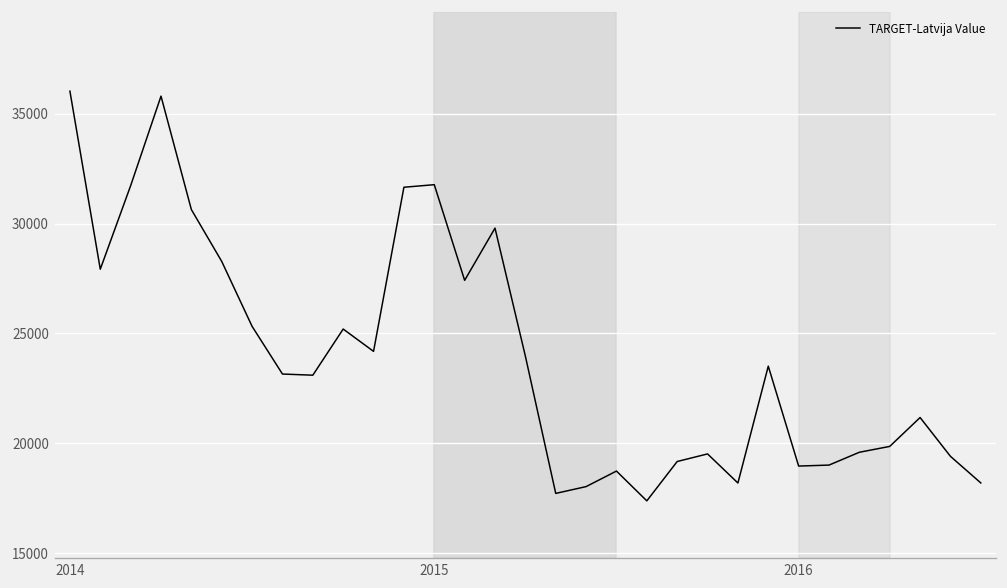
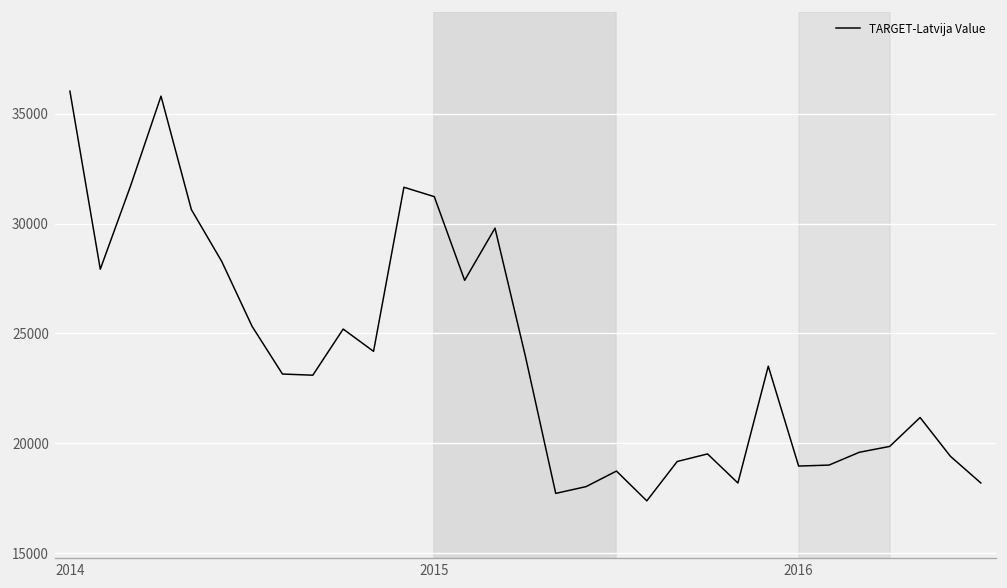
  {
    "2014": 36000,
-   "2015": 31800,
+   "2015": 31200,
    "2016": 19000
  }
